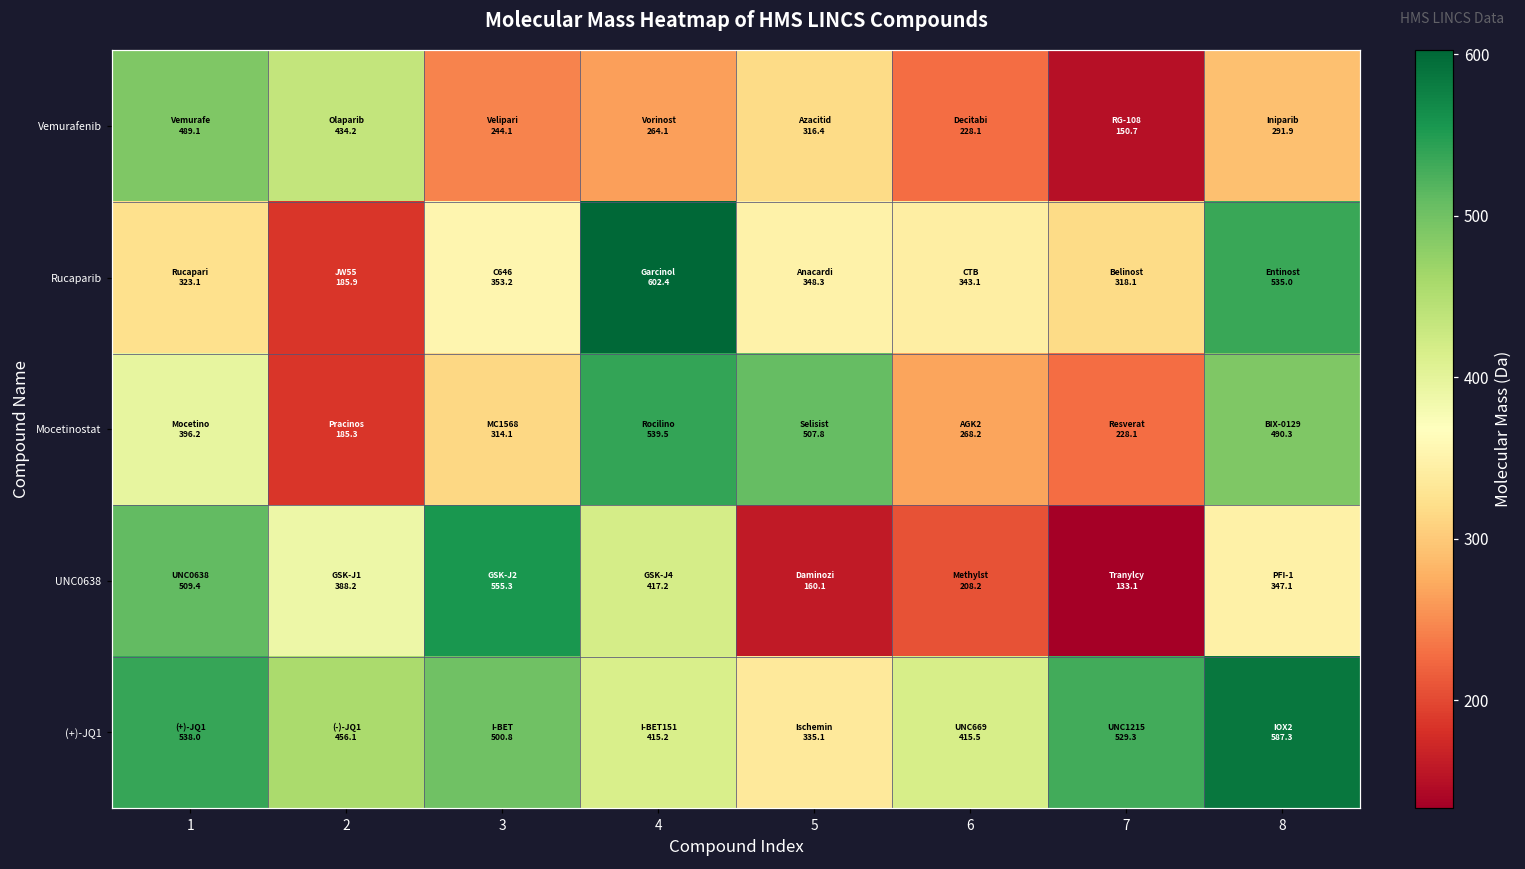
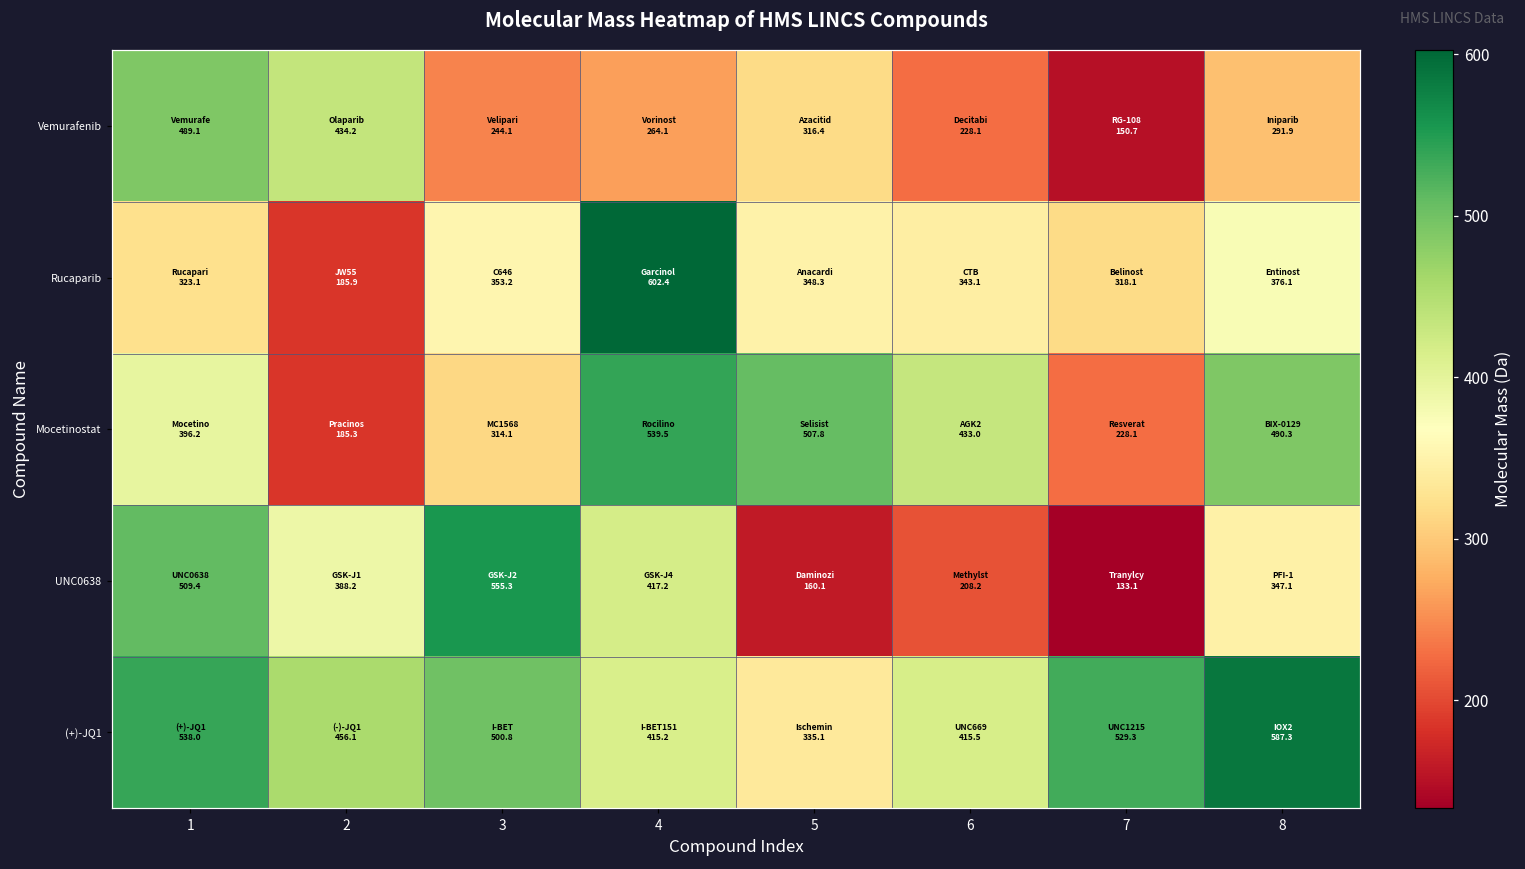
  {
    "Vemurafenib": {
      "1": 489.1,
      "2": 434.2,
      "3": 244.1,
      "4": 264.1,
      "5": 316.4,
      "6": 228.1,
      "7": 150.7,
      "8": 291.9
    },
    "Rucaparib": {
      "1": 323.1,
      "2": 185.9,
      "3": 353.2,
      "4": 602.4,
      "5": 348.3,
      "6": 343.1,
      "7": 318.1,
-     "8": 535.0
+     "8": 376.1
    },
    "Mocetinostat": {
      "1": 396.2,
      "2": 185.3,
      "3": 314.1,
      "4": 539.5,
      "5": 507.8,
-     "6": 268.2,
+     "6": 433.0,
      "7": 228.1,
      "8": 490.3
    },
    "UNC0638": {
      "1": 509.4,
      "2": 388.2,
      "3": 555.3,
      "4": 417.2,
      "5": 160.1,
      "6": 208.2,
      "7": 133.1,
      "8": 347.1
    },
    "(+)-JQ1": {
      "1": 538.0,
      "2": 456.1,
      "3": 500.8,
      "4": 415.2,
      "5": 335.1,
      "6": 415.5,
      "7": 529.3,
      "8": 587.3
    }
  }
